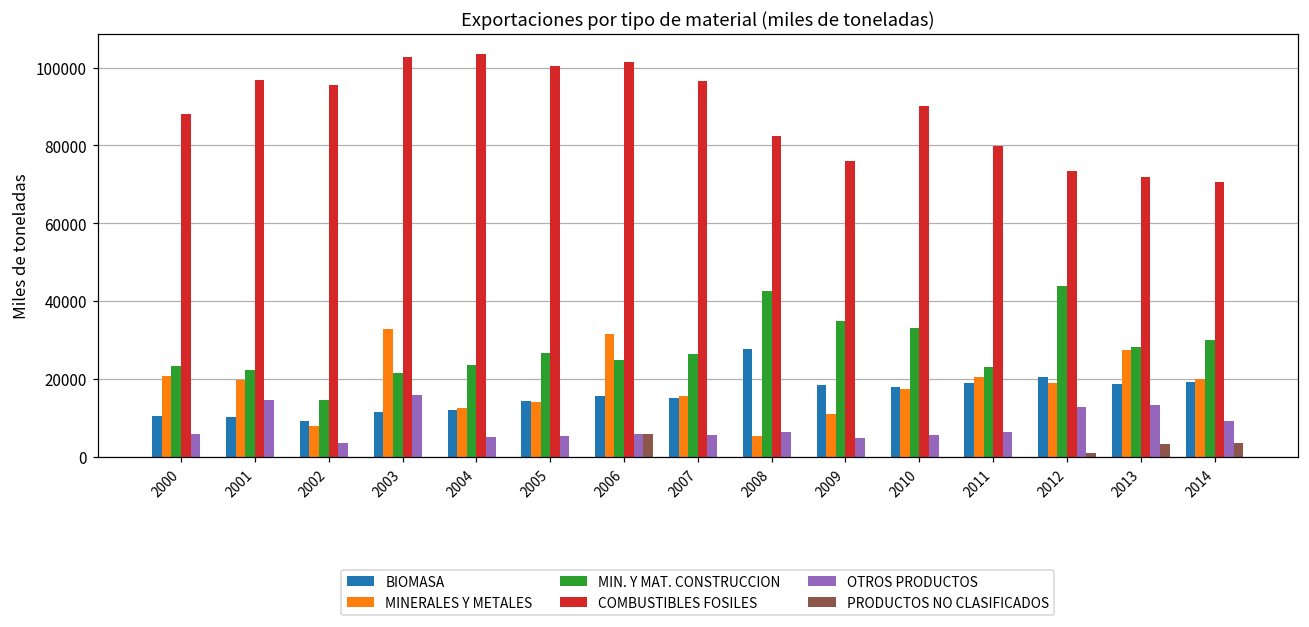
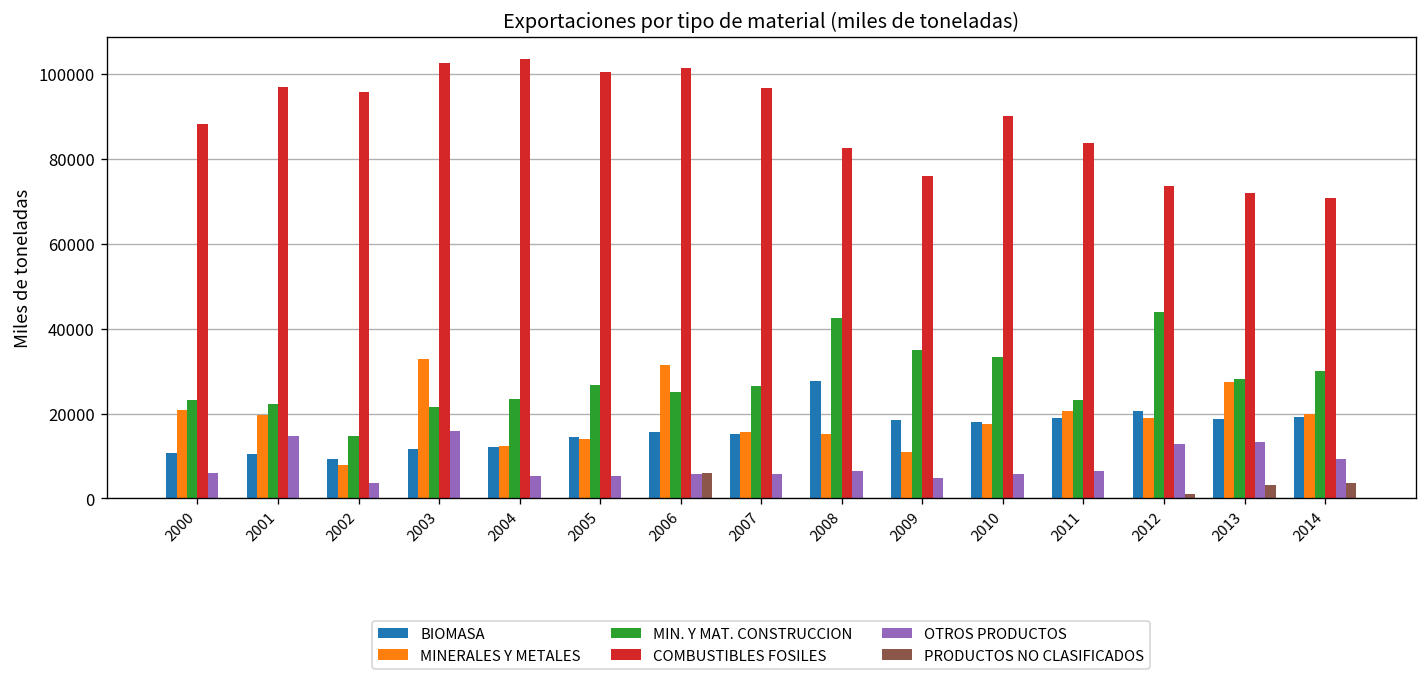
  {
    "BIOMASA": {
      "2000": 11000,
      "2001": 10000,
      "2002": 9000,
      "2003": 12000,
      "2004": 12000,
      "2005": 14000,
      "2006": 16000,
      "2007": 15000,
      "2008": 28000,
      "2009": 18000,
      "2010": 18000,
      "2011": 19000,
      "2012": 21000,
      "2013": 19000,
      "2014": 19000
    },
    "MINERALES Y METALES": {
      "2000": 21000,
      "2001": 20000,
      "2002": 8000,
      "2003": 33000,
      "2004": 12000,
      "2005": 14000,
      "2006": 32000,
      "2007": 16000,
-     "2008": 5000,
+     "2008": 15000,
      "2009": 11000,
      "2010": 17000,
      "2011": 21000,
      "2012": 19000,
      "2013": 27000,
      "2014": 20000
    },
    "MIN. Y MAT. CONSTRUCCION": {
      "2000": 23000,
      "2001": 22000,
      "2002": 15000,
      "2003": 22000,
      "2004": 24000,
      "2005": 27000,
      "2006": 25000,
      "2007": 26000,
      "2008": 43000,
      "2009": 35000,
      "2010": 33000,
      "2011": 23000,
      "2012": 44000,
      "2013": 28000,
      "2014": 30000
    },
    "COMBUSTIBLES FOSILES": {
      "2000": 88000,
      "2001": 97000,
      "2002": 96000,
      "2003": 103000,
      "2004": 103000,
      "2005": 100000,
      "2006": 101000,
      "2007": 97000,
      "2008": 83000,
      "2009": 76000,
      "2010": 90000,
-     "2011": 80000,
+     "2011": 84000,
      "2012": 73000,
      "2013": 72000,
      "2014": 71000
    },
    "OTROS PRODUCTOS": {
      "2000": 6000,
      "2001": 15000,
      "2002": 4000,
      "2003": 16000,
      "2004": 5000,
      "2005": 5000,
      "2006": 6000,
      "2007": 6000,
      "2008": 6000,
      "2009": 5000,
      "2010": 6000,
      "2011": 6000,
      "2012": 13000,
      "2013": 13000,
      "2014": 9000
    },
    "PRODUCTOS NO CLASIFICADOS": {
      "2006": 6000,
      "2012": 1000,
      "2013": 3000,
      "2014": 4000
    }
  }
